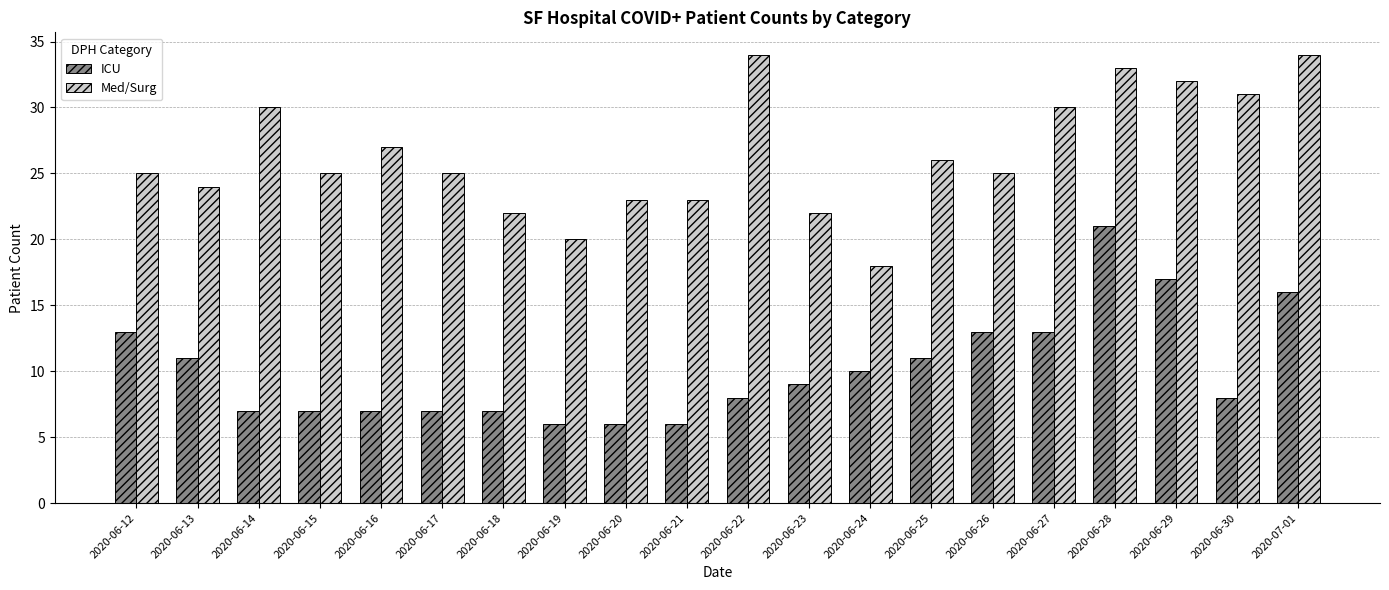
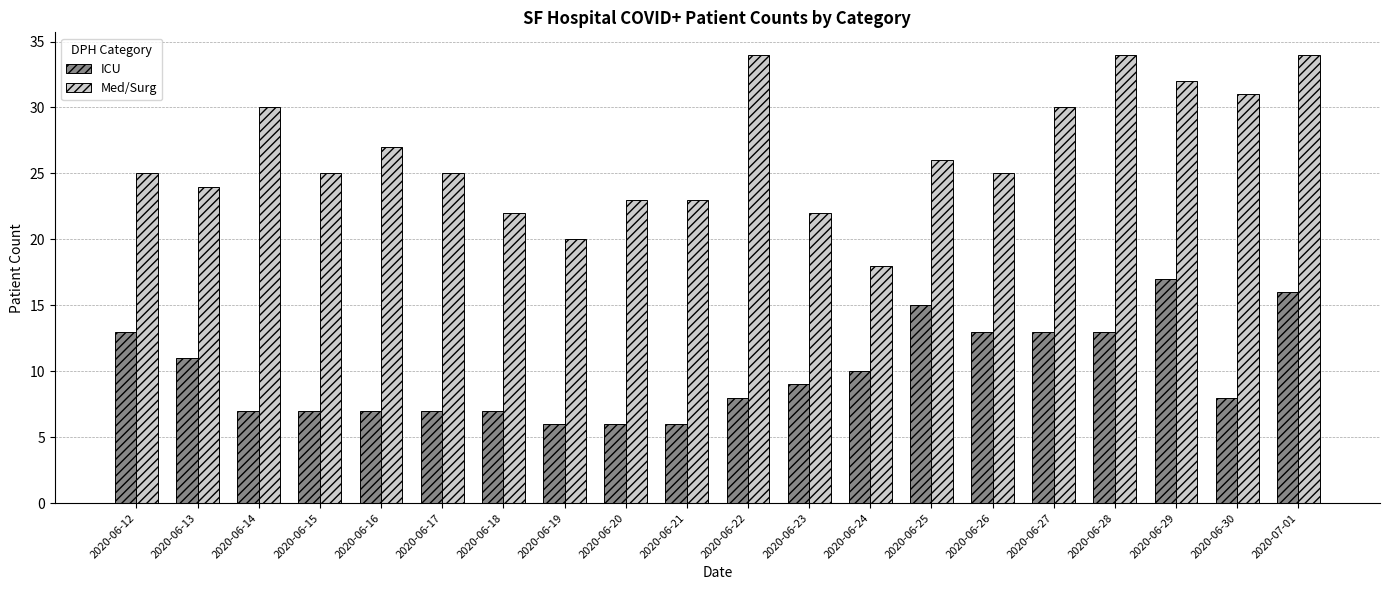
  {
    "ICU": {
      "2020-06-12": 13,
      "2020-06-13": 11,
      "2020-06-14": 7,
      "2020-06-15": 7,
      "2020-06-16": 7,
      "2020-06-17": 7,
      "2020-06-18": 7,
      "2020-06-19": 6,
      "2020-06-20": 6,
      "2020-06-21": 6,
      "2020-06-22": 8,
      "2020-06-23": 9,
      "2020-06-24": 10,
-     "2020-06-25": 11,
+     "2020-06-25": 15,
      "2020-06-26": 13,
      "2020-06-27": 13,
-     "2020-06-28": 21,
+     "2020-06-28": 13,
      "2020-06-29": 17,
      "2020-06-30": 8,
      "2020-07-01": 16
    },
    "Med/Surg": {
      "2020-06-12": 25,
      "2020-06-13": 24,
      "2020-06-14": 30,
      "2020-06-15": 25,
      "2020-06-16": 27,
      "2020-06-17": 25,
      "2020-06-18": 22,
      "2020-06-19": 20,
      "2020-06-20": 23,
      "2020-06-21": 23,
      "2020-06-22": 34,
      "2020-06-23": 22,
      "2020-06-24": 18,
      "2020-06-25": 26,
      "2020-06-26": 25,
      "2020-06-27": 30,
-     "2020-06-28": 33,
+     "2020-06-28": 34,
      "2020-06-29": 32,
      "2020-06-30": 31,
      "2020-07-01": 34
    }
  }
